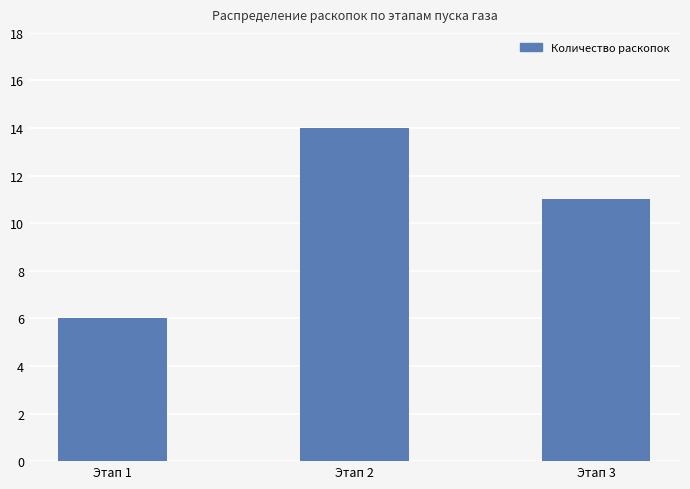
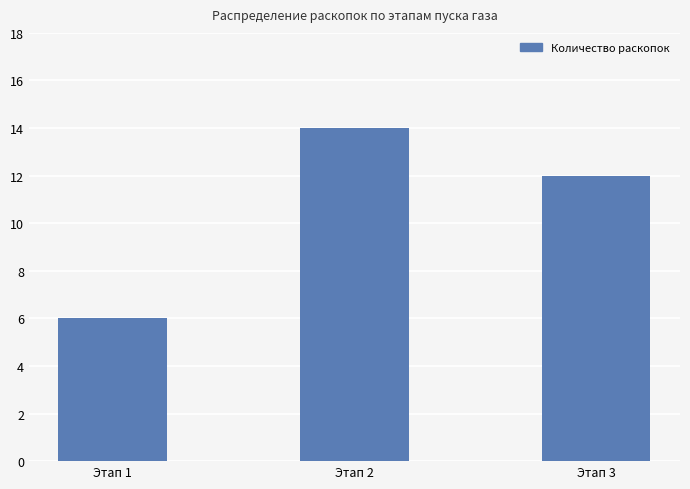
  {
    "Этап 1": 6,
    "Этап 2": 14,
-   "Этап 3": 11
+   "Этап 3": 12
  }
